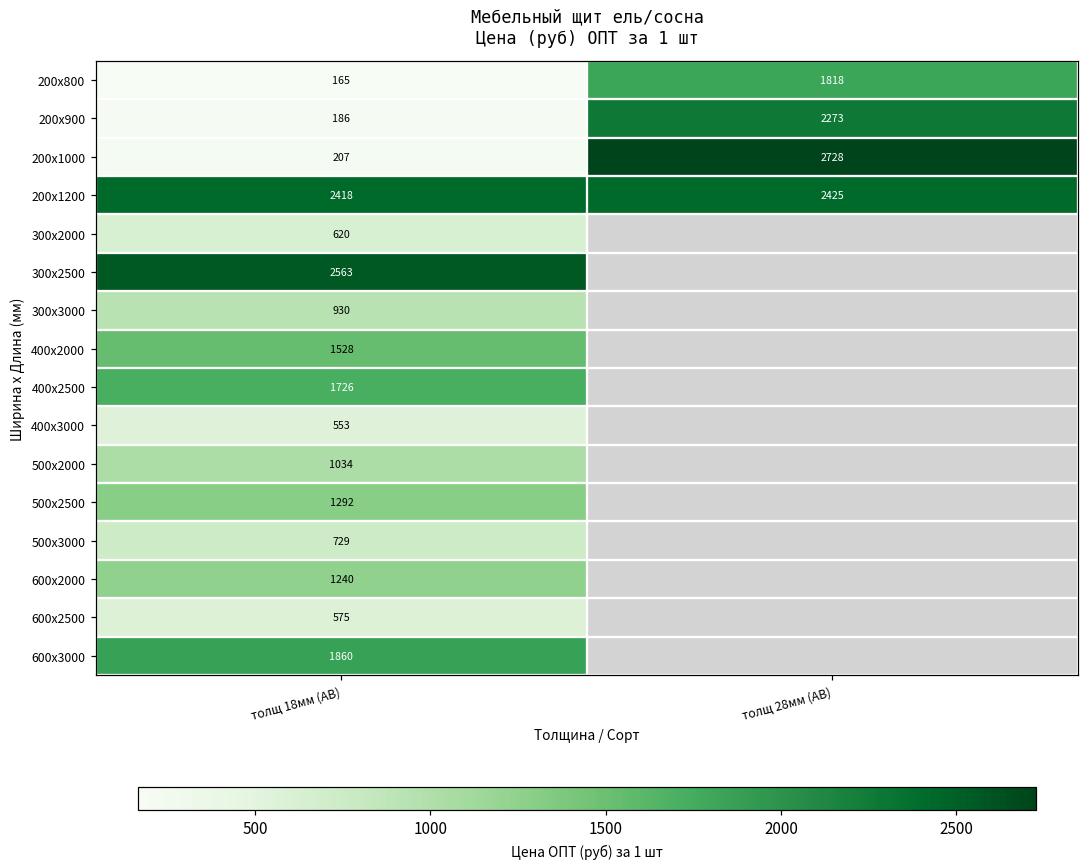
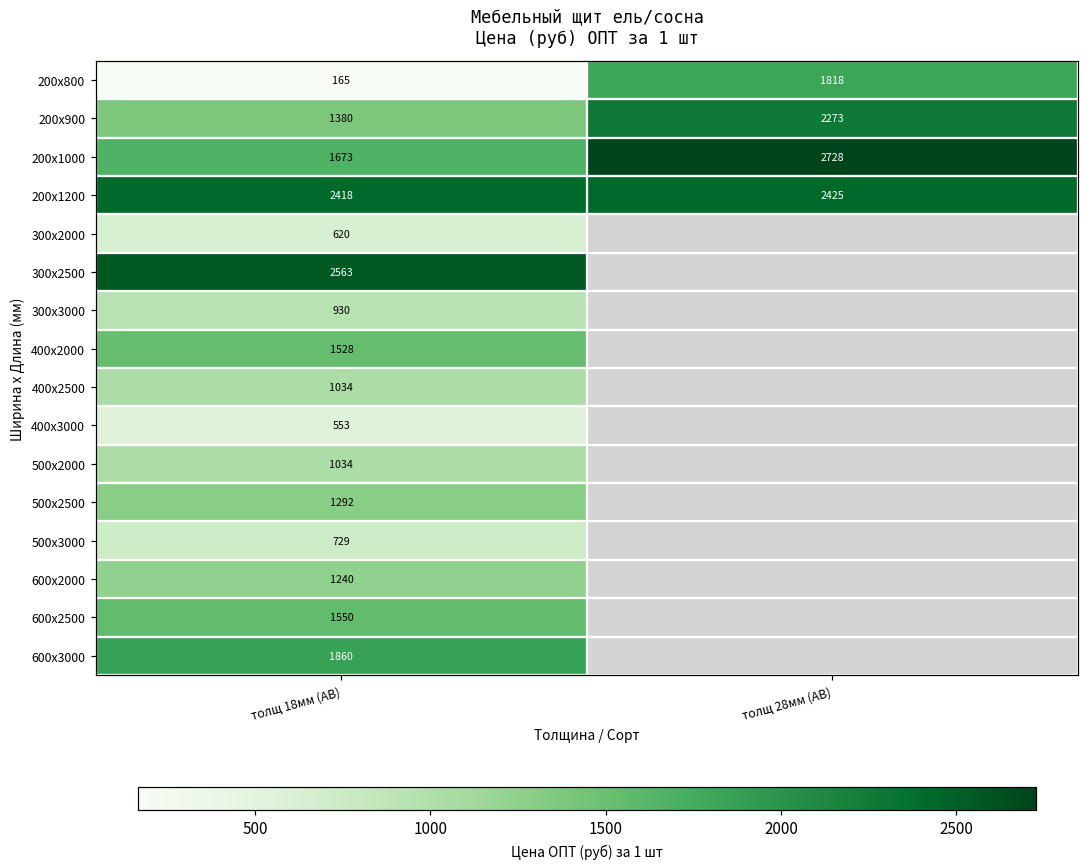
  {
    "200x800": {
      "толщ 18мм (АВ)": 165,
      "толщ 28мм (АВ)": 1818
    },
    "200x900": {
-     "толщ 18мм (АВ)": 186,
+     "толщ 18мм (АВ)": 1380,
      "толщ 28мм (АВ)": 2273
    },
    "200x1000": {
-     "толщ 18мм (АВ)": 207,
+     "толщ 18мм (АВ)": 1673,
      "толщ 28мм (АВ)": 2728
    },
    "200x1200": {
      "толщ 18мм (АВ)": 2418,
      "толщ 28мм (АВ)": 2425
    },
    "300x2000": {
      "толщ 18мм (АВ)": 620
    },
    "300x2500": {
      "толщ 18мм (АВ)": 2563
    },
    "300x3000": {
      "толщ 18мм (АВ)": 930
    },
    "400x2000": {
      "толщ 18мм (АВ)": 1528
    },
    "400x2500": {
-     "толщ 18мм (АВ)": 1726
+     "толщ 18мм (АВ)": 1034
    },
    "400x3000": {
      "толщ 18мм (АВ)": 553
    },
    "500x2000": {
      "толщ 18мм (АВ)": 1034
    },
    "500x2500": {
      "толщ 18мм (АВ)": 1292
    },
    "500x3000": {
      "толщ 18мм (АВ)": 729
    },
    "600x2000": {
      "толщ 18мм (АВ)": 1240
    },
    "600x2500": {
-     "толщ 18мм (АВ)": 575
+     "толщ 18мм (АВ)": 1550
    },
    "600x3000": {
      "толщ 18мм (АВ)": 1860
    }
  }
